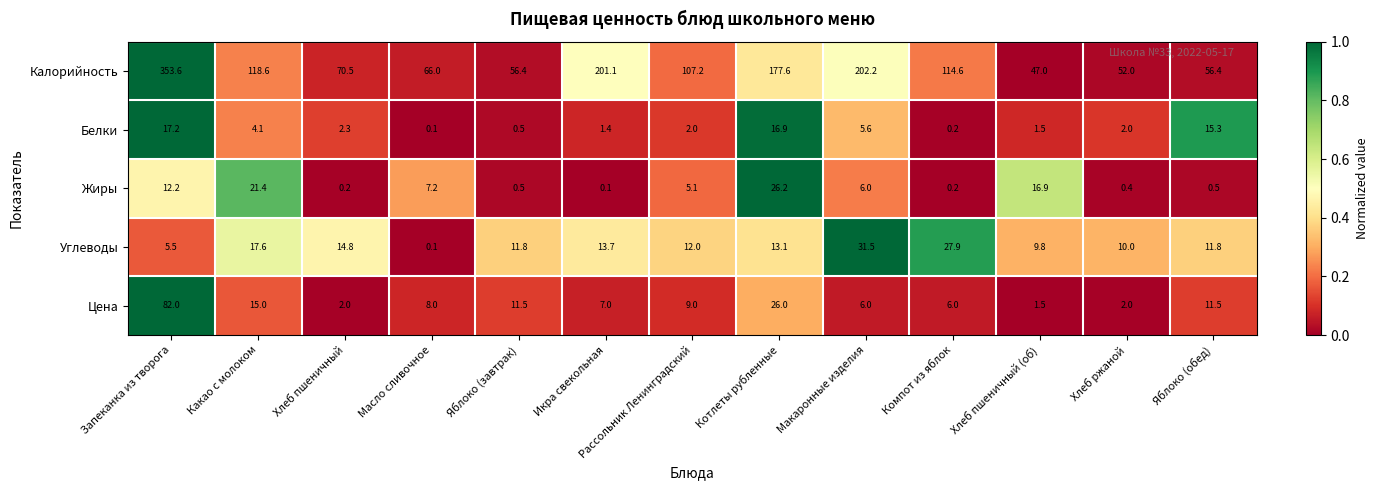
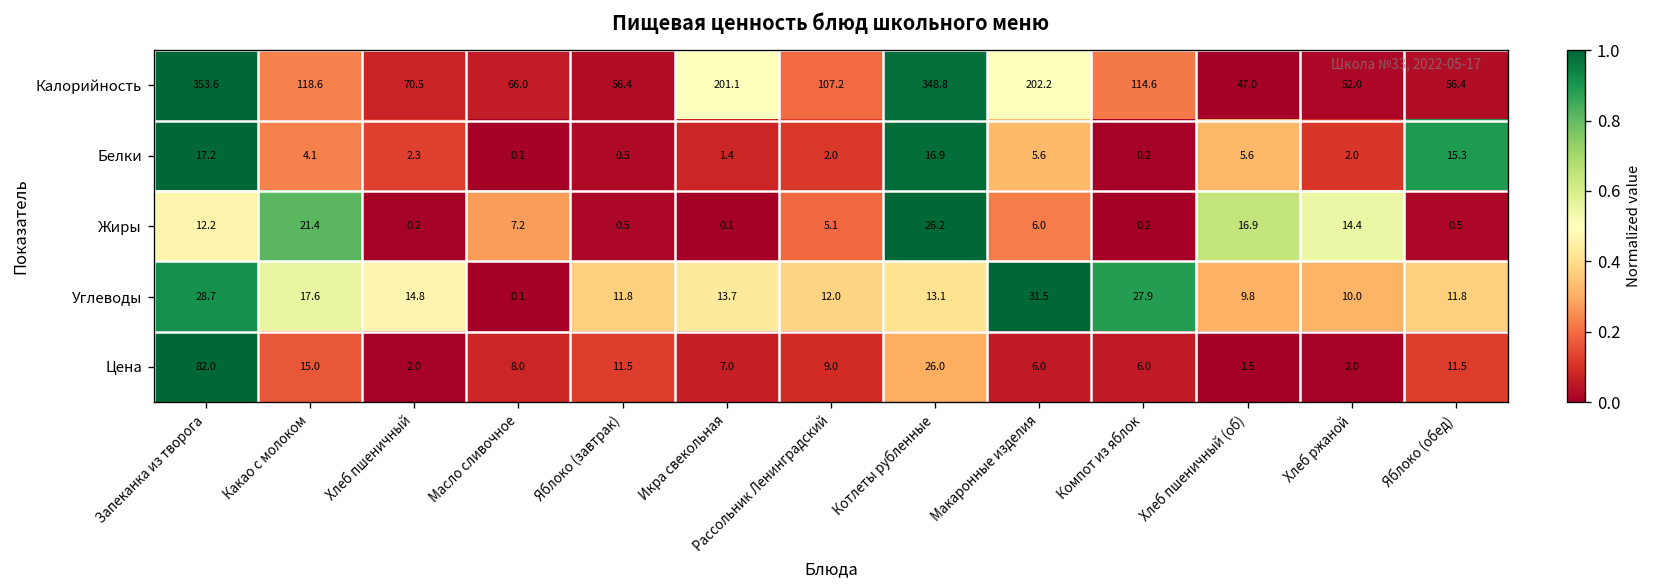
  {
    "Калорийность": {
      "Запеканка из творога": 353.6,
      "Какао с молоком": 118.6,
      "Хлеб пшеничный": 70.5,
      "Масло сливочное": 66.0,
      "Яблоко (завтрак)": 56.4,
      "Икра свекольная": 201.1,
      "Рассольник Ленинградский": 107.2,
-     "Котлеты рубленные": 177.6,
+     "Котлеты рубленные": 348.8,
      "Макаронные изделия": 202.2,
      "Компот из яблок": 114.6,
      "Хлеб пшеничный (об)": 47.0,
      "Хлеб ржаной": 52.0
    },
    "Белки": {
      "Запеканка из творога": 17.2,
      "Какао с молоком": 4.1,
      "Хлеб пшеничный": 2.3,
      "Масло сливочное": 0.1,
      "Яблоко (завтрак)": 0.5,
      "Икра свекольная": 1.4,
      "Рассольник Ленинградский": 2.0,
      "Котлеты рубленные": 16.9,
      "Макаронные изделия": 5.6,
      "Компот из яблок": 0.2,
-     "Хлеб пшеничный (об)": 1.5,
+     "Хлеб пшеничный (об)": 5.6,
      "Хлеб ржаной": 2.0,
      "Яблоко (обед)": 15.3
    },
    "Жиры": {
      "Запеканка из творога": 12.2,
      "Какао с молоком": 21.4,
      "Хлеб пшеничный": 0.2,
      "Масло сливочное": 7.2,
      "Яблоко (завтрак)": 0.5,
      "Икра свекольная": 0.1,
      "Рассольник Ленинградский": 5.1,
      "Котлеты рубленные": 26.2,
      "Макаронные изделия": 6.0,
      "Компот из яблок": 0.2,
      "Хлеб пшеничный (об)": 16.9,
-     "Хлеб ржаной": 0.4,
+     "Хлеб ржаной": 14.4,
      "Яблоко (обед)": 0.5
    },
    "Углеводы": {
-     "Запеканка из творога": 5.5,
+     "Запеканка из творога": 28.7,
      "Какао с молоком": 17.6,
      "Хлеб пшеничный": 14.8,
      "Масло сливочное": 0.1,
      "Яблоко (завтрак)": 11.8,
      "Икра свекольная": 13.7,
      "Рассольник Ленинградский": 12.0,
      "Котлеты рубленные": 13.1,
      "Макаронные изделия": 31.5,
      "Компот из яблок": 27.9,
      "Хлеб пшеничный (об)": 9.8,
      "Хлеб ржаной": 10.0,
      "Яблоко (обед)": 11.8
    },
    "Цена": {
      "Запеканка из творога": 82.0,
      "Какао с молоком": 15.0,
      "Хлеб пшеничный": 2.0,
      "Масло сливочное": 8.0,
      "Яблоко (завтрак)": 11.5,
      "Икра свекольная": 7.0,
      "Рассольник Ленинградский": 9.0,
      "Котлеты рубленные": 26.0,
      "Макаронные изделия": 6.0,
      "Компот из яблок": 6.0,
      "Хлеб пшеничный (об)": 1.5,
      "Хлеб ржаной": 2.0,
      "Яблоко (обед)": 11.5
    }
  }
